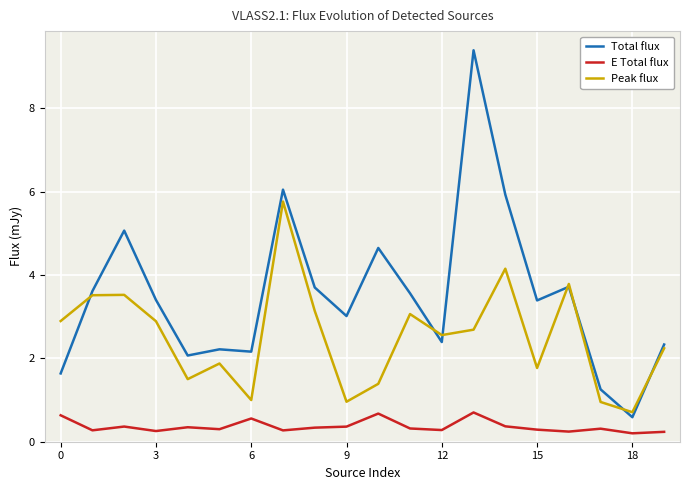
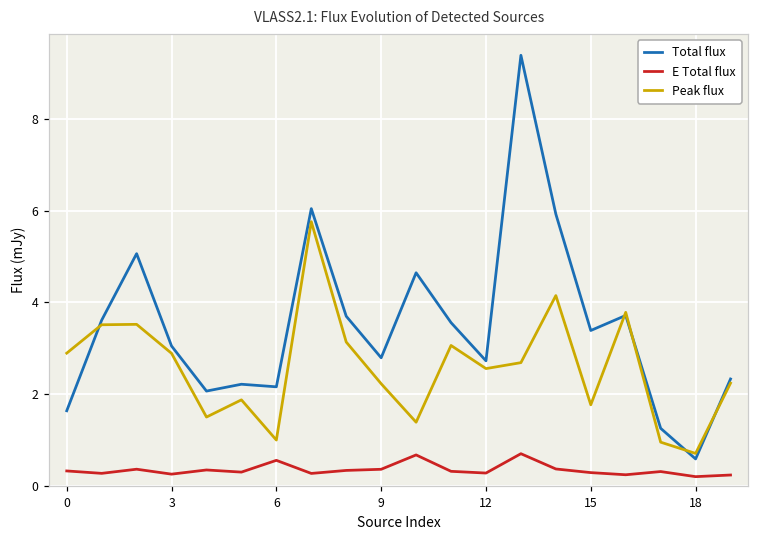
  {
    "Total flux": {
      "0": 1.6,
-     "3": 3.4,
+     "3": 3.1,
      "6": 2.2,
-     "9": 3.0,
-     "12": 2.4,
+     "9": 2.8,
+     "12": 2.7,
      "15": 3.4,
      "18": 0.6
    },
    "E Total flux": {
-     "0": 0.6,
+     "0": 0.3,
      "3": 0.3,
      "6": 0.6,
      "9": 0.4,
      "12": 0.3,
      "15": 0.3,
      "18": 0.2
    },
    "Peak flux": {
      "0": 2.9,
      "3": 2.9,
      "6": 1.0,
-     "9": 1.0,
+     "9": 2.2,
      "12": 2.6,
      "15": 1.8,
      "18": 0.7
    }
  }
